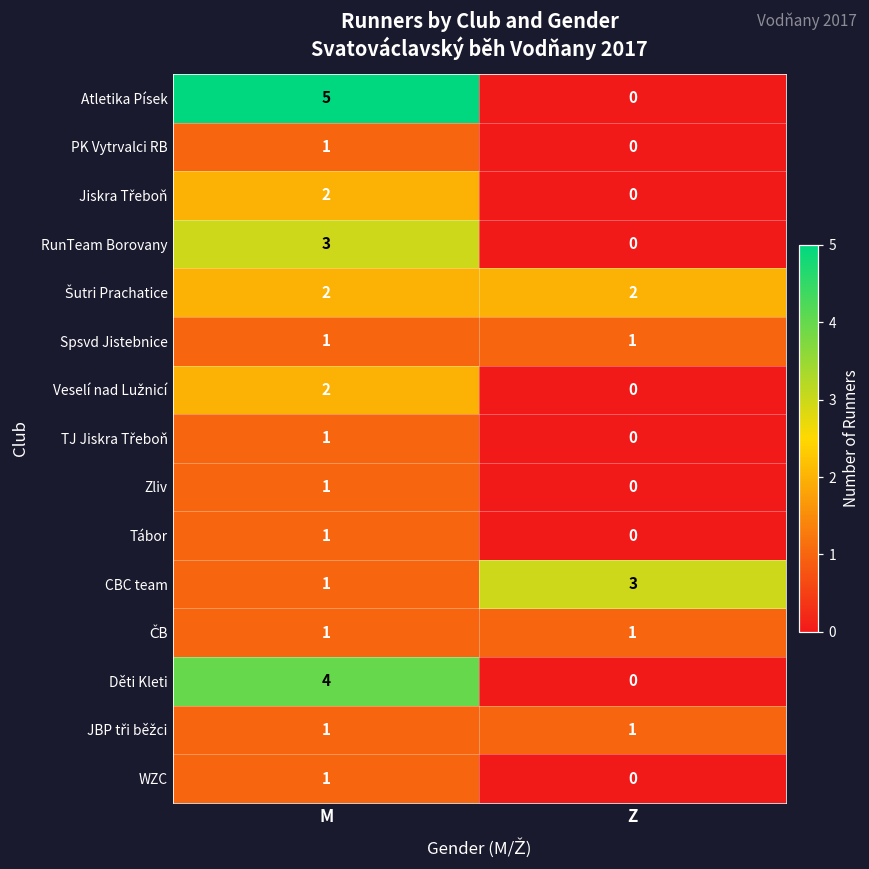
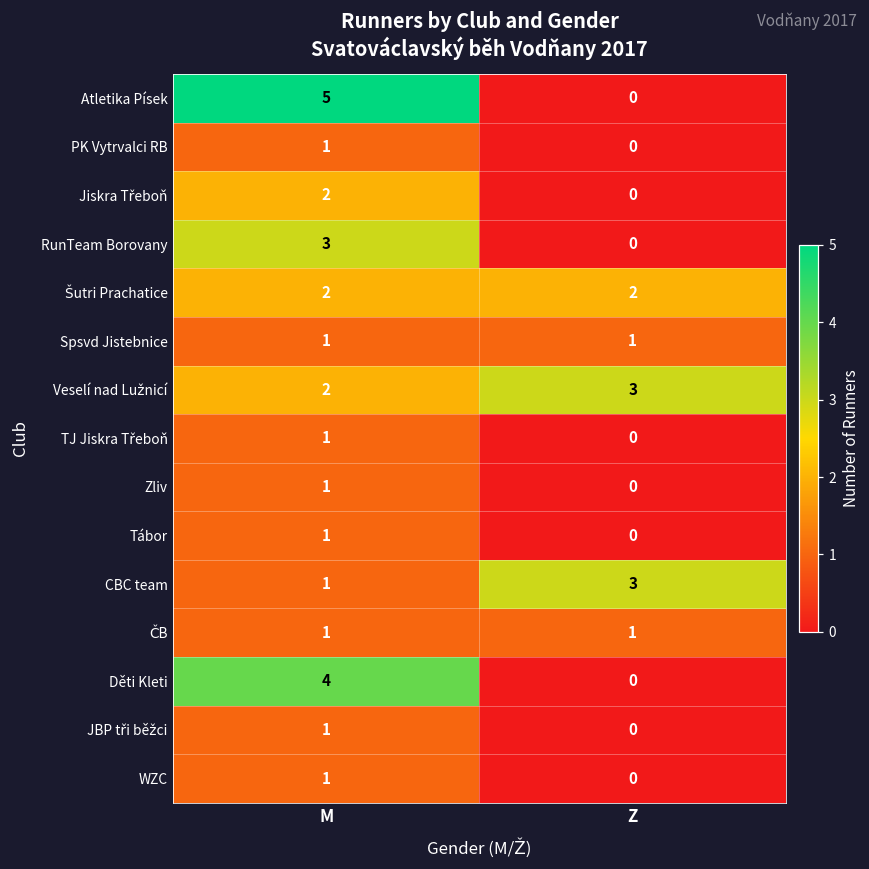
  {
    "Atletika Písek": {
      "M": 5,
      "Z": 0
    },
    "PK Vytrvalci RB": {
      "M": 1,
      "Z": 0
    },
    "Jiskra Třeboň": {
      "M": 2,
      "Z": 0
    },
    "RunTeam Borovany": {
      "M": 3,
      "Z": 0
    },
    "Šutri Prachatice": {
      "M": 2,
      "Z": 2
    },
    "Spsvd Jistebnice": {
      "M": 1,
      "Z": 1
    },
    "Veselí nad Lužnicí": {
      "M": 2,
-     "Z": 0
+     "Z": 3
    },
    "TJ Jiskra Třeboň": {
      "M": 1,
      "Z": 0
    },
    "Zliv": {
      "M": 1,
      "Z": 0
    },
    "Tábor": {
      "M": 1,
      "Z": 0
    },
    "CBC team": {
      "M": 1,
      "Z": 3
    },
    "ČB": {
      "M": 1,
      "Z": 1
    },
    "Děti Kleti": {
      "M": 4,
      "Z": 0
    },
    "JBP tři běžci": {
      "M": 1,
-     "Z": 1
+     "Z": 0
    },
    "WZC": {
      "M": 1,
      "Z": 0
    }
  }
